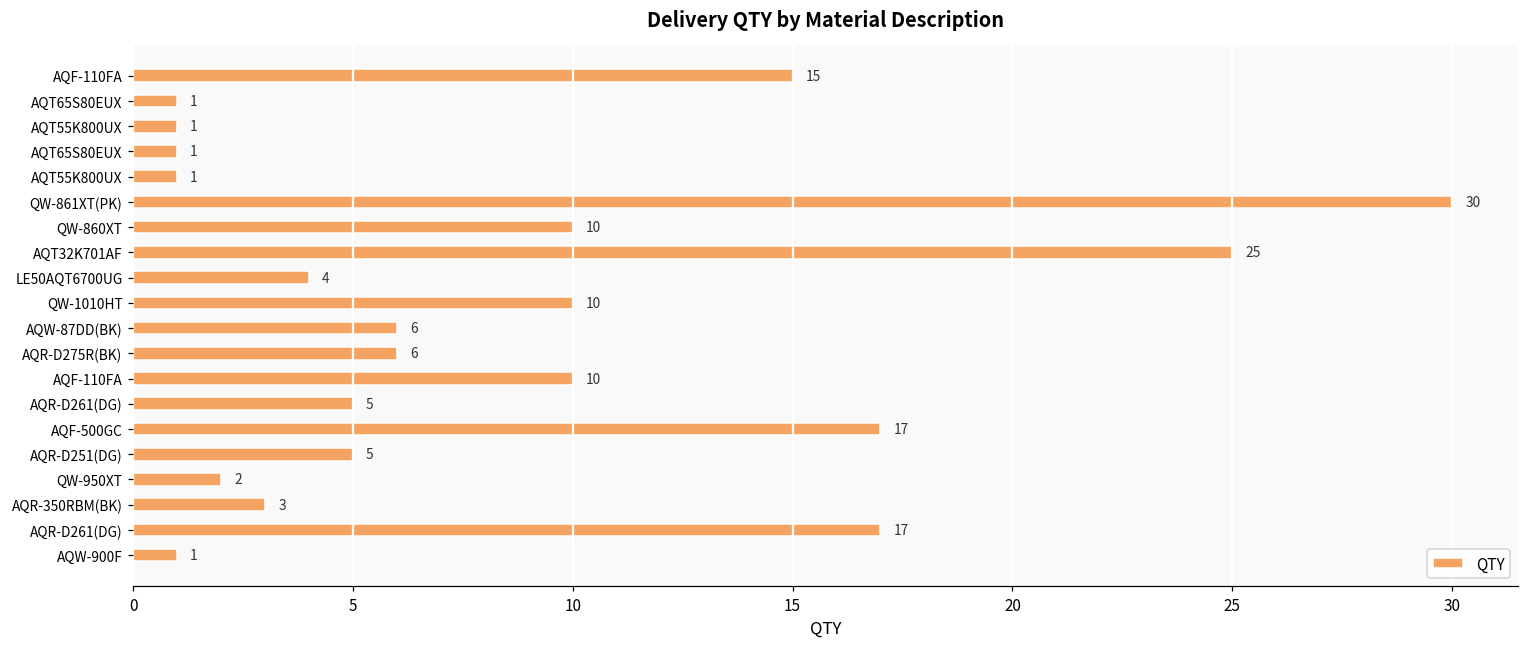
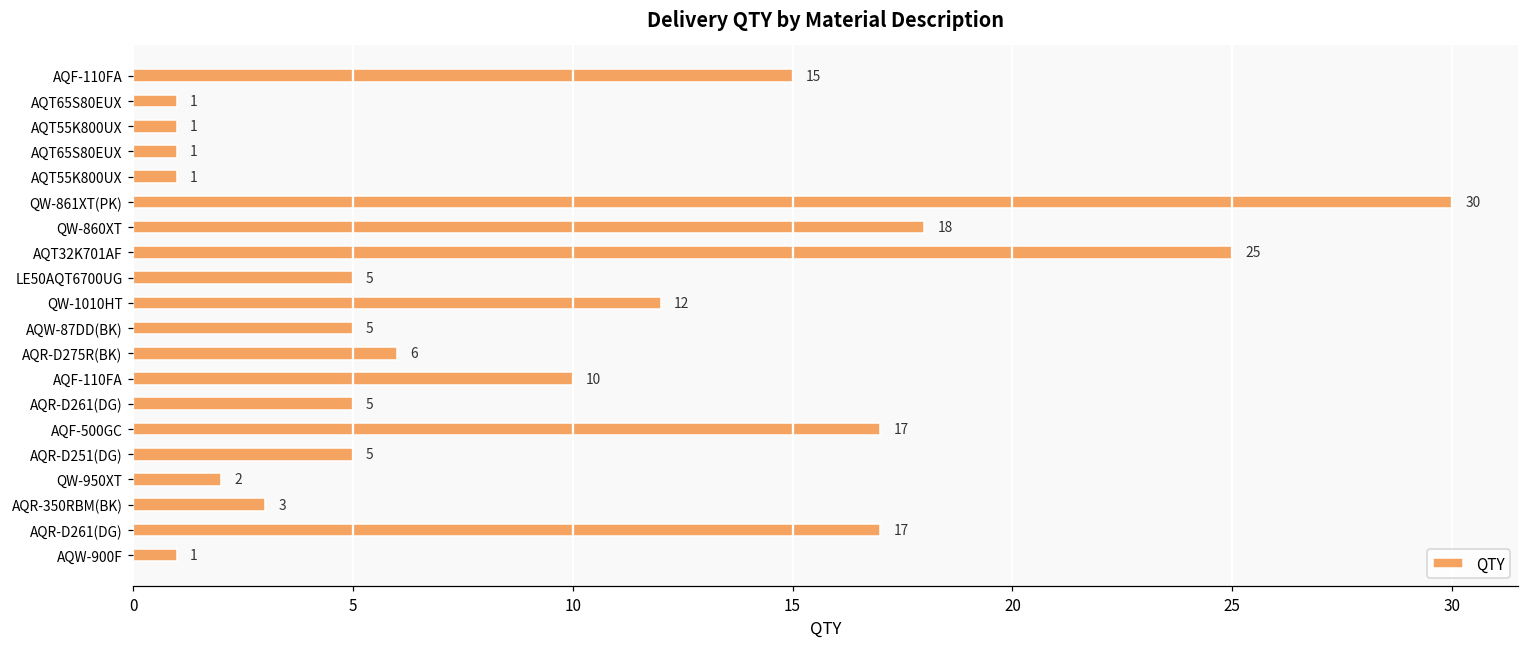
  {
    "QW-861XT(PK)": 30,
-   "QW-860XT": 10,
+   "QW-860XT": 18,
    "AQT32K701AF": 25,
-   "LE50AQT6700UG": 4,
-   "QW-1010HT": 10,
-   "AQW-87DD(BK)": 6,
+   "LE50AQT6700UG": 5,
+   "QW-1010HT": 12,
+   "AQW-87DD(BK)": 5,
    "AQR-D275R(BK)": 6,
    "AQF-500GC": 17,
    "AQR-D251(DG)": 5,
    "QW-950XT": 2,
    "AQR-350RBM(BK)": 3,
    "AQW-900F": 1
  }
